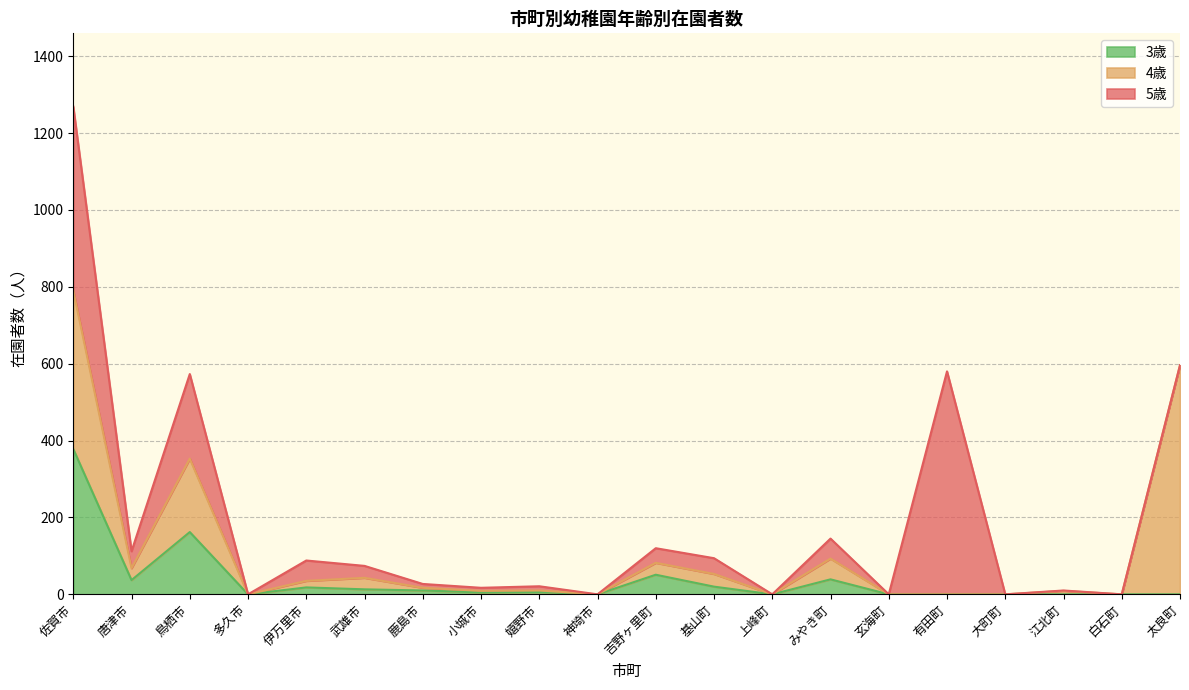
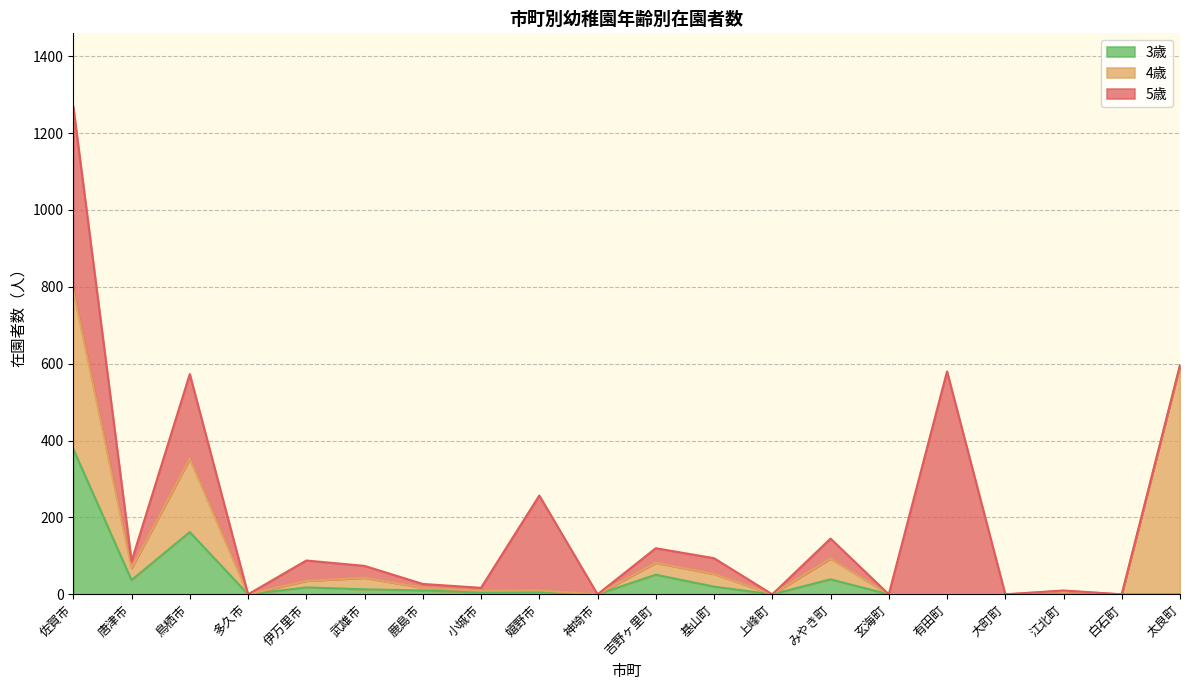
  {
    "3歳": {
      "佐賀市": 380,
      "唐津市": 40,
      "鳥栖市": 160,
      "伊万里市": 20,
      "武雄市": 10,
      "鹿島市": 10,
      "吉野ヶ里町": 50,
      "基山町": 20,
      "みやき町": 40,
      "江北町": 0,
      "太良町": 0
    },
    "4歳": {
      "佐賀市": 410,
      "唐津市": 30,
      "鳥栖市": 190,
      "伊万里市": 20,
      "武雄市": 30,
      "鹿島市": 10,
      "吉野ヶ里町": 30,
      "基山町": 30,
      "みやき町": 50
    },
    "5歳": {
      "佐賀市": 480,
-     "唐津市": 40,
+     "唐津市": 20,
      "鳥栖市": 220,
      "伊万里市": 50,
      "武雄市": 30,
      "鹿島市": 10,
      "小城市": 10,
-     "嬉野市": 10,
+     "嬉野市": 250,
      "吉野ヶ里町": 40,
      "基山町": 40,
      "みやき町": 50,
      "有田町": 580
    }
  }
